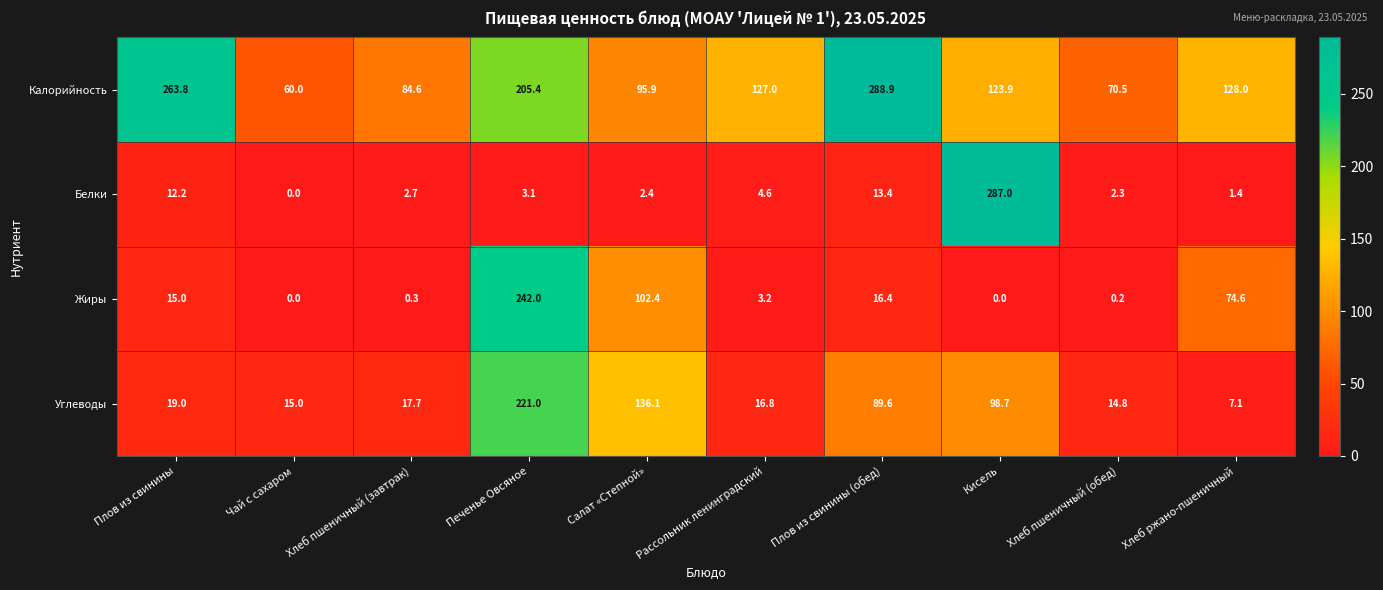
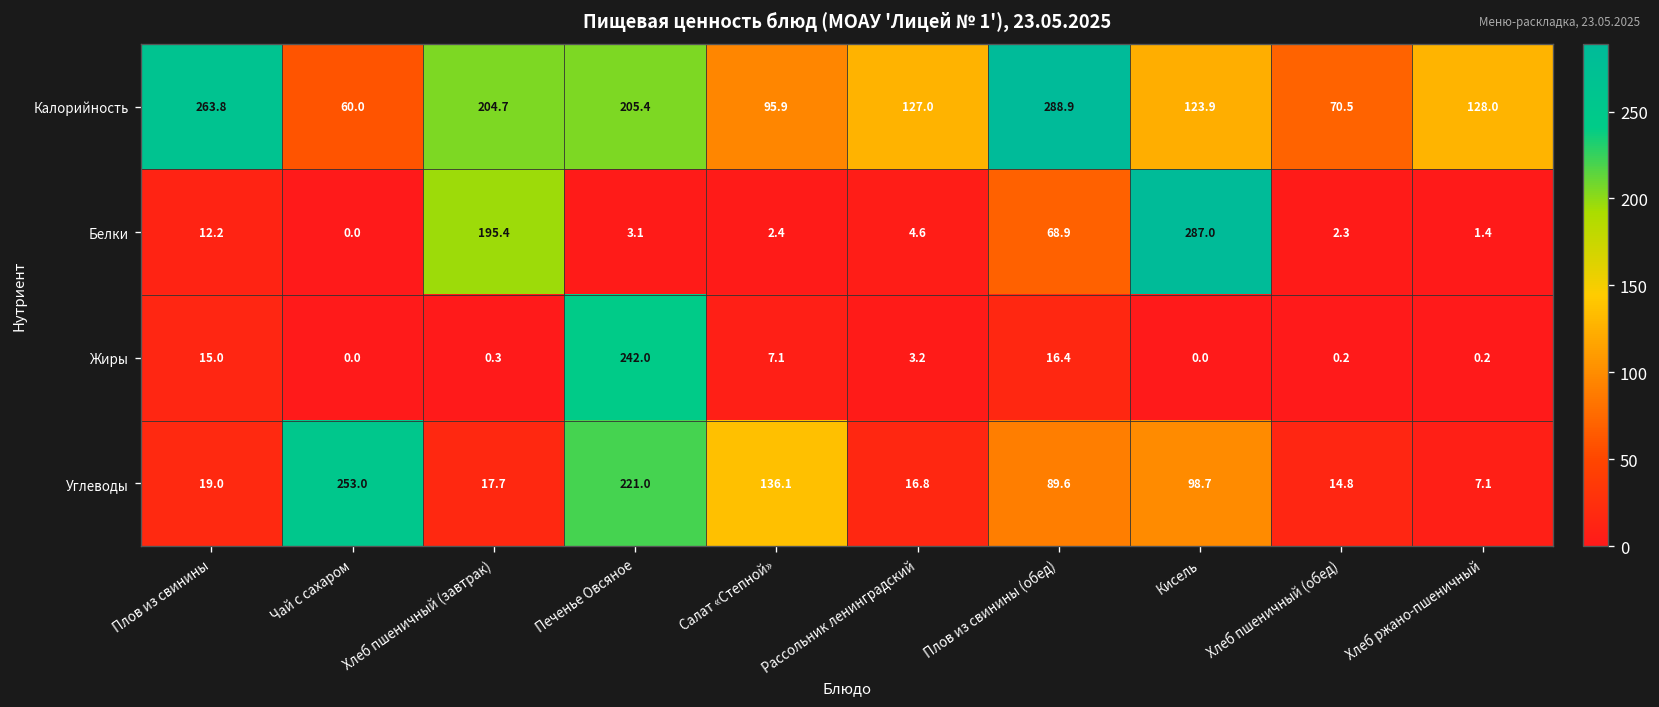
  {
    "Калорийность": {
      "Плов из свинины": 263.8,
      "Чай с сахаром": 60.0,
-     "Хлеб пшеничный (завтрак)": 84.6,
+     "Хлеб пшеничный (завтрак)": 204.7,
      "Печенье Овсяное": 205.4,
      "Салат «Степной»": 95.9,
      "Рассольник ленинградский": 127.0,
      "Плов из свинины (обед)": 288.9,
      "Кисель": 123.9,
      "Хлеб пшеничный (обед)": 70.5,
      "Хлеб ржано-пшеничный": 128.0
    },
    "Белки": {
      "Плов из свинины": 12.2,
      "Чай с сахаром": 0.0,
-     "Хлеб пшеничный (завтрак)": 2.7,
+     "Хлеб пшеничный (завтрак)": 195.4,
      "Печенье Овсяное": 3.1,
      "Салат «Степной»": 2.4,
      "Рассольник ленинградский": 4.6,
-     "Плов из свинины (обед)": 13.4,
+     "Плов из свинины (обед)": 68.9,
      "Кисель": 287.0,
      "Хлеб пшеничный (обед)": 2.3,
      "Хлеб ржано-пшеничный": 1.4
    },
    "Жиры": {
      "Плов из свинины": 15.0,
      "Чай с сахаром": 0.0,
      "Хлеб пшеничный (завтрак)": 0.3,
      "Печенье Овсяное": 242.0,
-     "Салат «Степной»": 102.4,
+     "Салат «Степной»": 7.1,
      "Рассольник ленинградский": 3.2,
      "Плов из свинины (обед)": 16.4,
      "Кисель": 0.0,
      "Хлеб пшеничный (обед)": 0.2,
-     "Хлеб ржано-пшеничный": 74.6
+     "Хлеб ржано-пшеничный": 0.2
    },
    "Углеводы": {
      "Плов из свинины": 19.0,
-     "Чай с сахаром": 15.0,
+     "Чай с сахаром": 253.0,
      "Хлеб пшеничный (завтрак)": 17.7,
      "Печенье Овсяное": 221.0,
      "Салат «Степной»": 136.1,
      "Рассольник ленинградский": 16.8,
      "Плов из свинины (обед)": 89.6,
      "Кисель": 98.7,
      "Хлеб пшеничный (обед)": 14.8,
      "Хлеб ржано-пшеничный": 7.1
    }
  }
